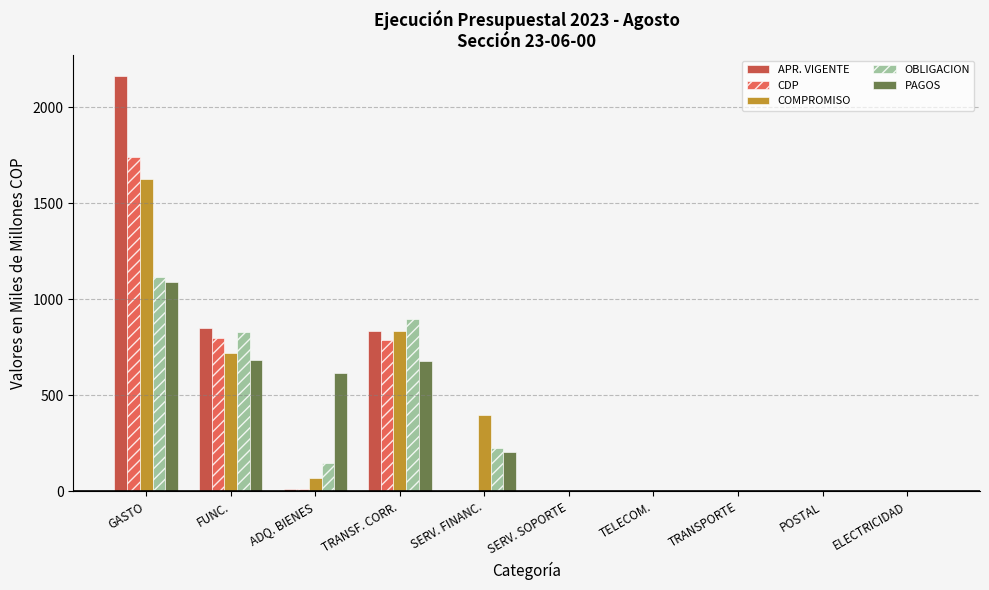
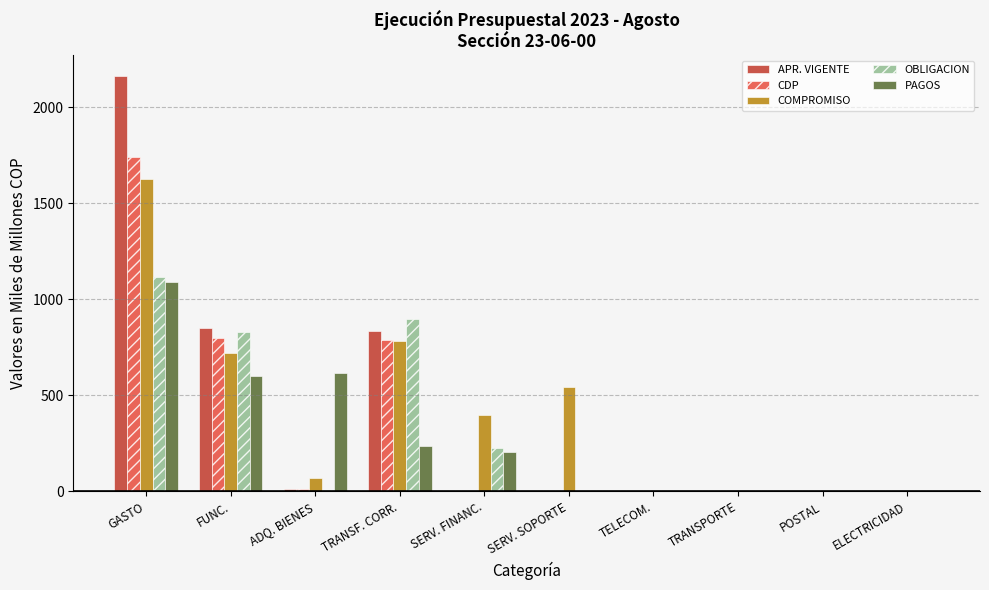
  {
    "COMPROMISO": {
      "GASTO": 1630,
      "FUNC.": 720,
      "ADQ. BIENES": 70,
-     "TRANSF. CORR.": 830,
+     "TRANSF. CORR.": 780,
      "SERV. FINANC.": 400,
-     "SERV. SOPORTE": 0
+     "SERV. SOPORTE": 540
    },
    "OBLIGACION": {
      "GASTO": 1120,
      "FUNC.": 830,
-     "ADQ. BIENES": 150,
+     "ADQ. BIENES": 10,
      "TRANSF. CORR.": 890,
      "SERV. FINANC.": 220
    },
    "PAGOS": {
      "GASTO": 1090,
-     "FUNC.": 690,
+     "FUNC.": 600,
      "ADQ. BIENES": 610,
-     "TRANSF. CORR.": 680,
+     "TRANSF. CORR.": 230,
      "SERV. FINANC.": 200
    }
  }
